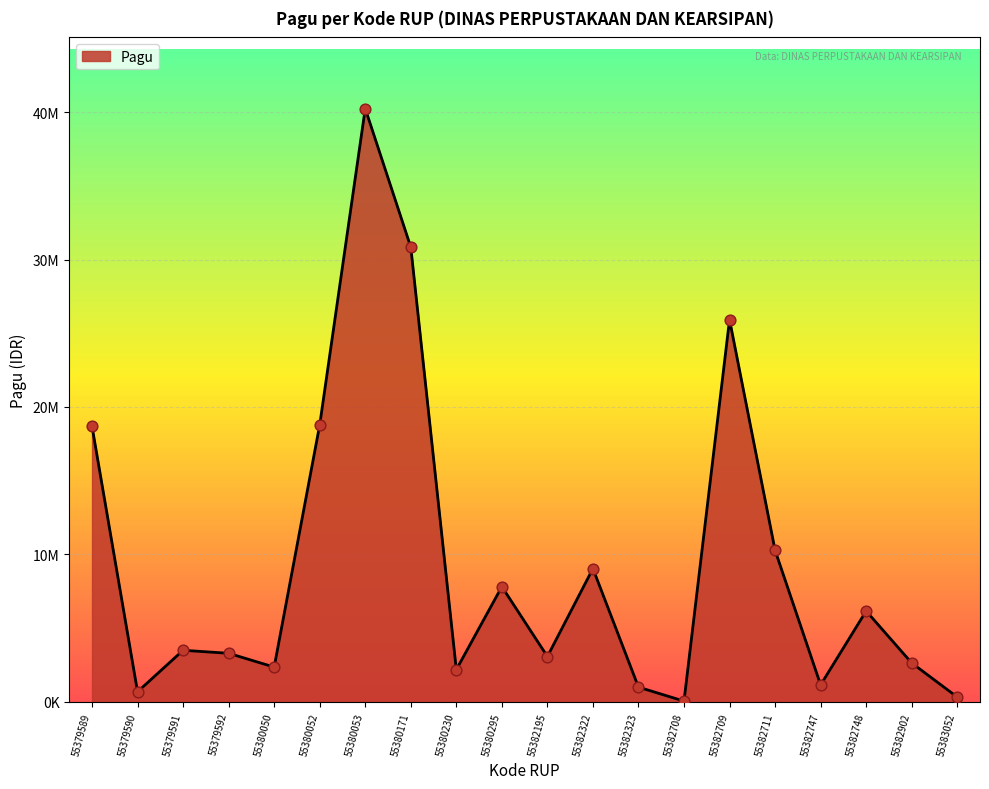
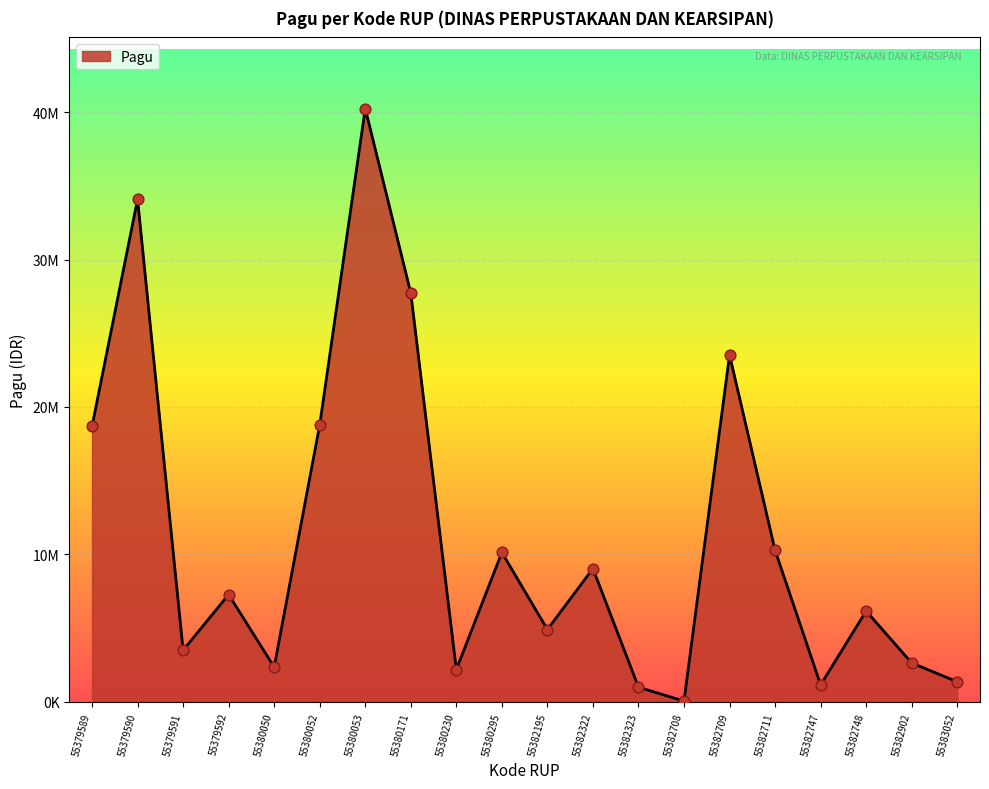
  {
    "55379589": 18700000,
-   "55379590": 700000,
+   "55379590": 34100000,
    "55379591": 3500000,
-   "55379592": 3300000,
+   "55379592": 7300000,
    "55380050": 2400000,
    "55380052": 18800000,
    "55380053": 40200000,
-   "55380171": 30800000,
+   "55380171": 27700000,
    "55380230": 2200000,
-   "55380295": 7800000,
-   "55382195": 3100000,
+   "55380295": 10100000,
+   "55382195": 4900000,
    "55382322": 9000000,
    "55382323": 1000000,
    "55382708": 100000,
-   "55382709": 25900000,
+   "55382709": 23500000,
    "55382711": 10300000,
    "55382747": 1200000,
    "55382748": 6200000,
    "55382902": 2600000,
-   "55383052": 300000
+   "55383052": 1400000
  }
